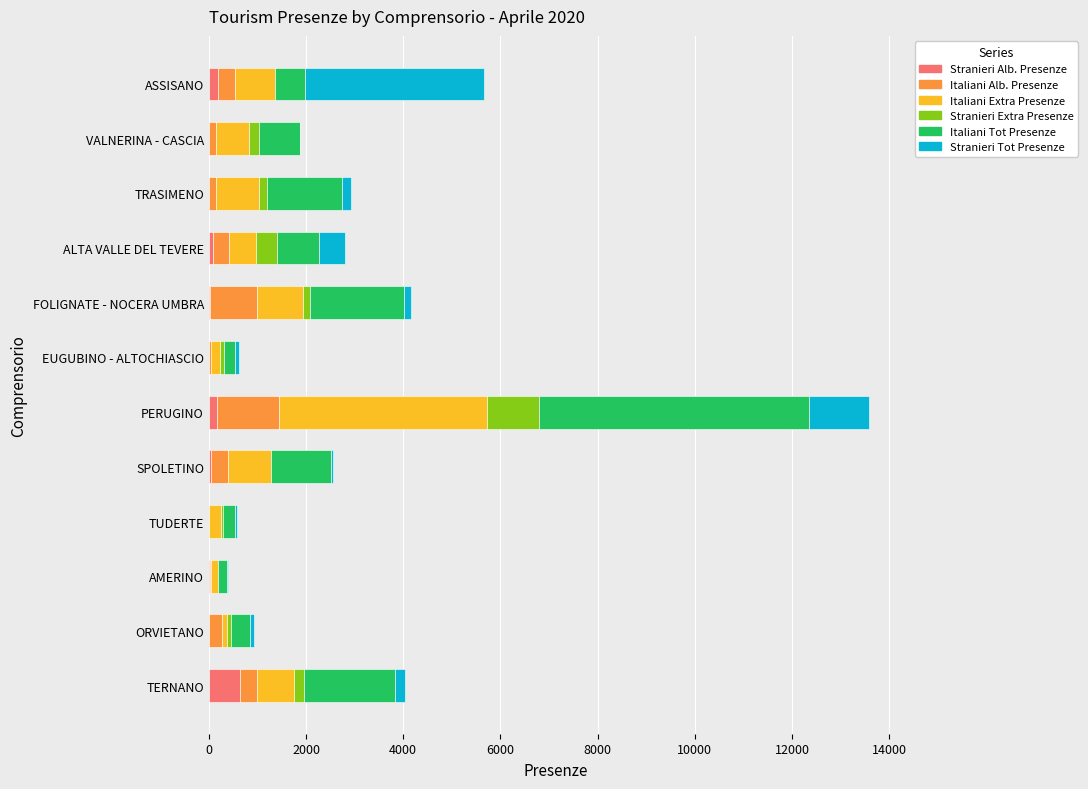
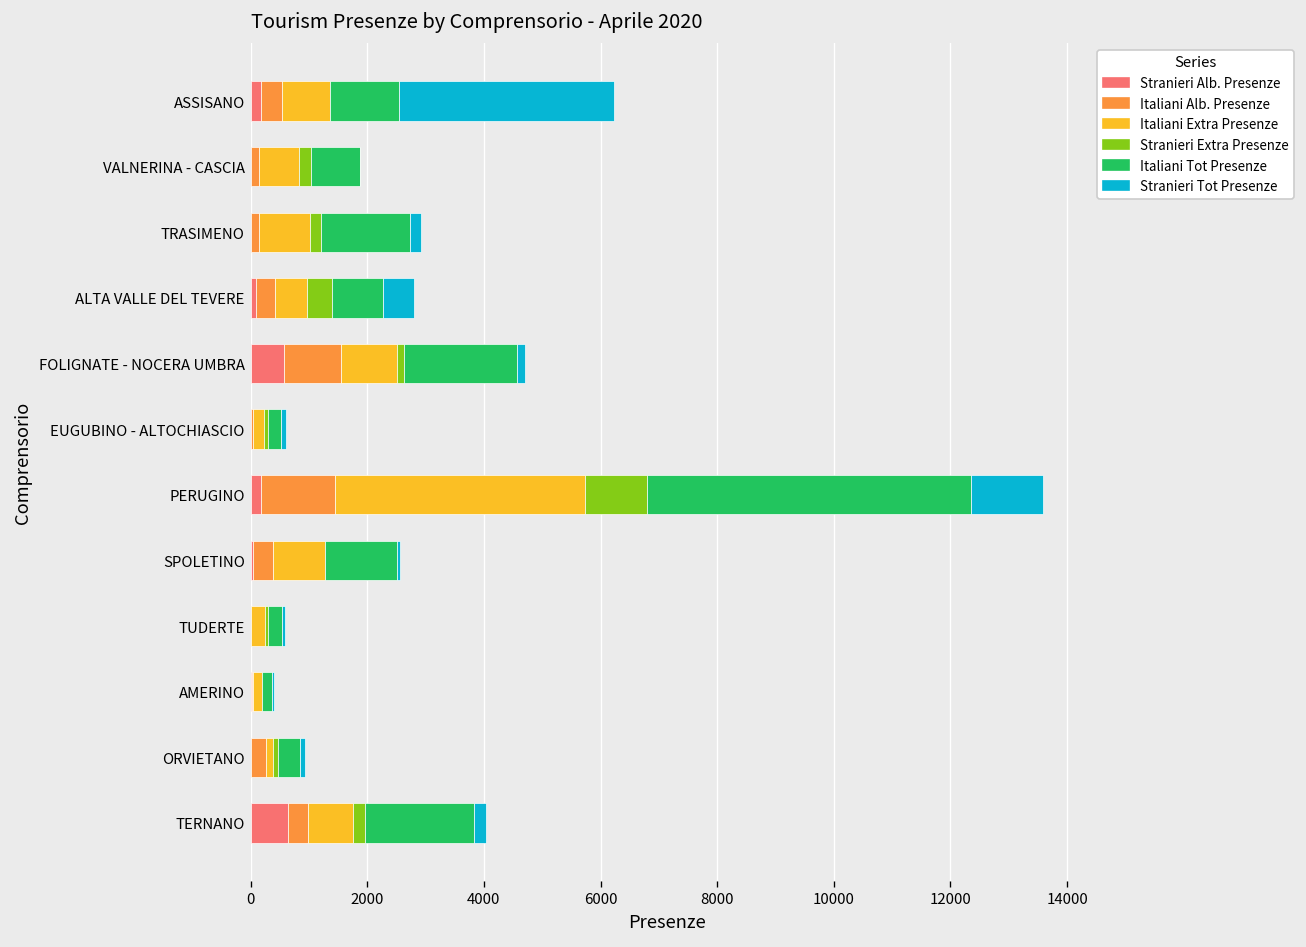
  {
    "Stranieri Alb. Presenze": {
      "ASSISANO": 200,
      "VALNERINA - CASCIA": 0,
      "TRASIMENO": 0,
      "ALTA VALLE DEL TEVERE": 100,
-     "FOLIGNATE - NOCERA UMBRA": 0,
+     "FOLIGNATE - NOCERA UMBRA": 600,
      "PERUGINO": 200,
      "TUDERTE": 0,
      "ORVIETANO": 0,
      "TERNANO": 700
    },
    "Stranieri Extra Presenze": {
      "VALNERINA - CASCIA": 200,
      "TRASIMENO": 200,
      "ALTA VALLE DEL TEVERE": 400,
      "FOLIGNATE - NOCERA UMBRA": 100,
      "EUGUBINO - ALTOCHIASCIO": 100,
      "PERUGINO": 1100,
      "SPOLETINO": 0,
      "TUDERTE": 100,
      "AMERINO": 0,
      "ORVIETANO": 100,
      "TERNANO": 200
    },
    "Italiani Tot Presenze": {
-     "ASSISANO": 600,
+     "ASSISANO": 1200,
      "VALNERINA - CASCIA": 800,
      "TRASIMENO": 1500,
      "ALTA VALLE DEL TEVERE": 900,
      "FOLIGNATE - NOCERA UMBRA": 1900,
      "EUGUBINO - ALTOCHIASCIO": 200,
      "PERUGINO": 5600,
      "SPOLETINO": 1200,
      "TUDERTE": 200,
      "AMERINO": 200,
      "ORVIETANO": 400,
      "TERNANO": 1900
    },
    "Stranieri Tot Presenze": {
      "ASSISANO": 3700,
      "VALNERINA - CASCIA": 0,
      "TRASIMENO": 200,
      "ALTA VALLE DEL TEVERE": 500,
      "FOLIGNATE - NOCERA UMBRA": 100,
      "EUGUBINO - ALTOCHIASCIO": 100,
      "PERUGINO": 1200,
      "TUDERTE": 100,
      "ORVIETANO": 100,
      "TERNANO": 200
    }
  }
